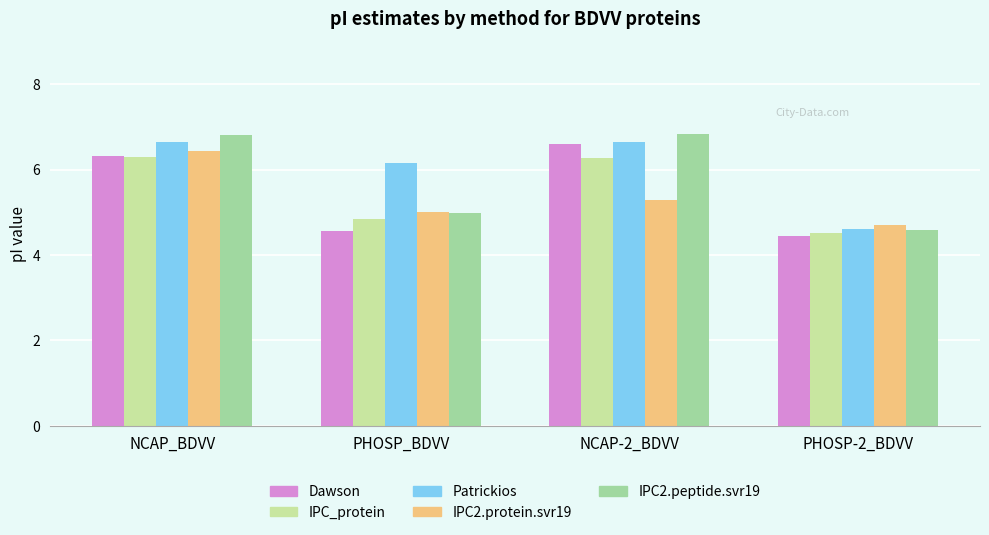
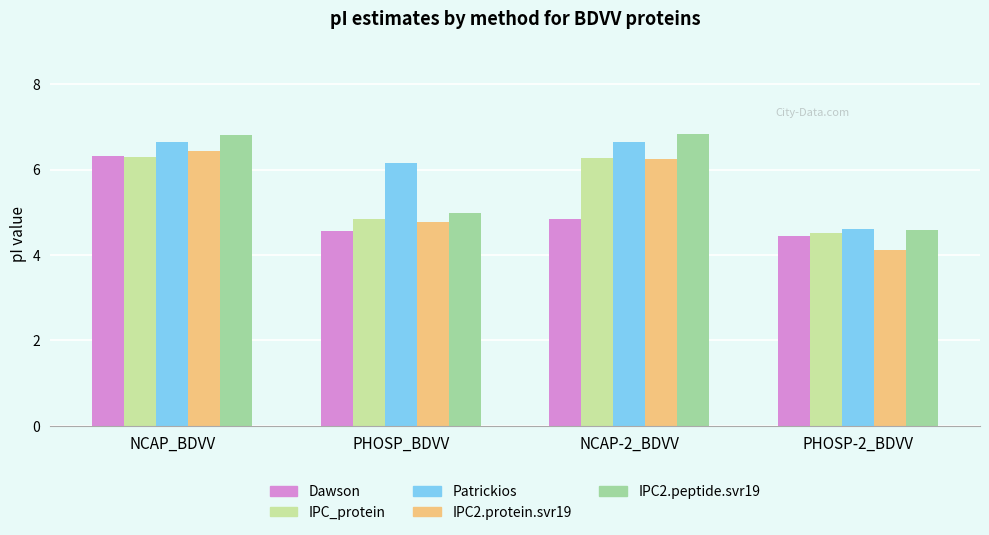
  {
    "Dawson": {
      "NCAP_BDVV": 6.3,
      "PHOSP_BDVV": 4.6,
-     "NCAP-2_BDVV": 6.6,
+     "NCAP-2_BDVV": 4.9,
      "PHOSP-2_BDVV": 4.4
    },
    "Patrickios": {
      "NCAP_BDVV": 6.6,
      "PHOSP_BDVV": 6.2,
      "NCAP-2_BDVV": 6.6,
      "PHOSP-2_BDVV": 4.6
    },
    "IPC2.protein.svr19": {
      "NCAP_BDVV": 6.4,
-     "PHOSP_BDVV": 5.0,
-     "NCAP-2_BDVV": 5.3,
-     "PHOSP-2_BDVV": 4.7
+     "PHOSP_BDVV": 4.8,
+     "NCAP-2_BDVV": 6.2,
+     "PHOSP-2_BDVV": 4.1
    }
  }
